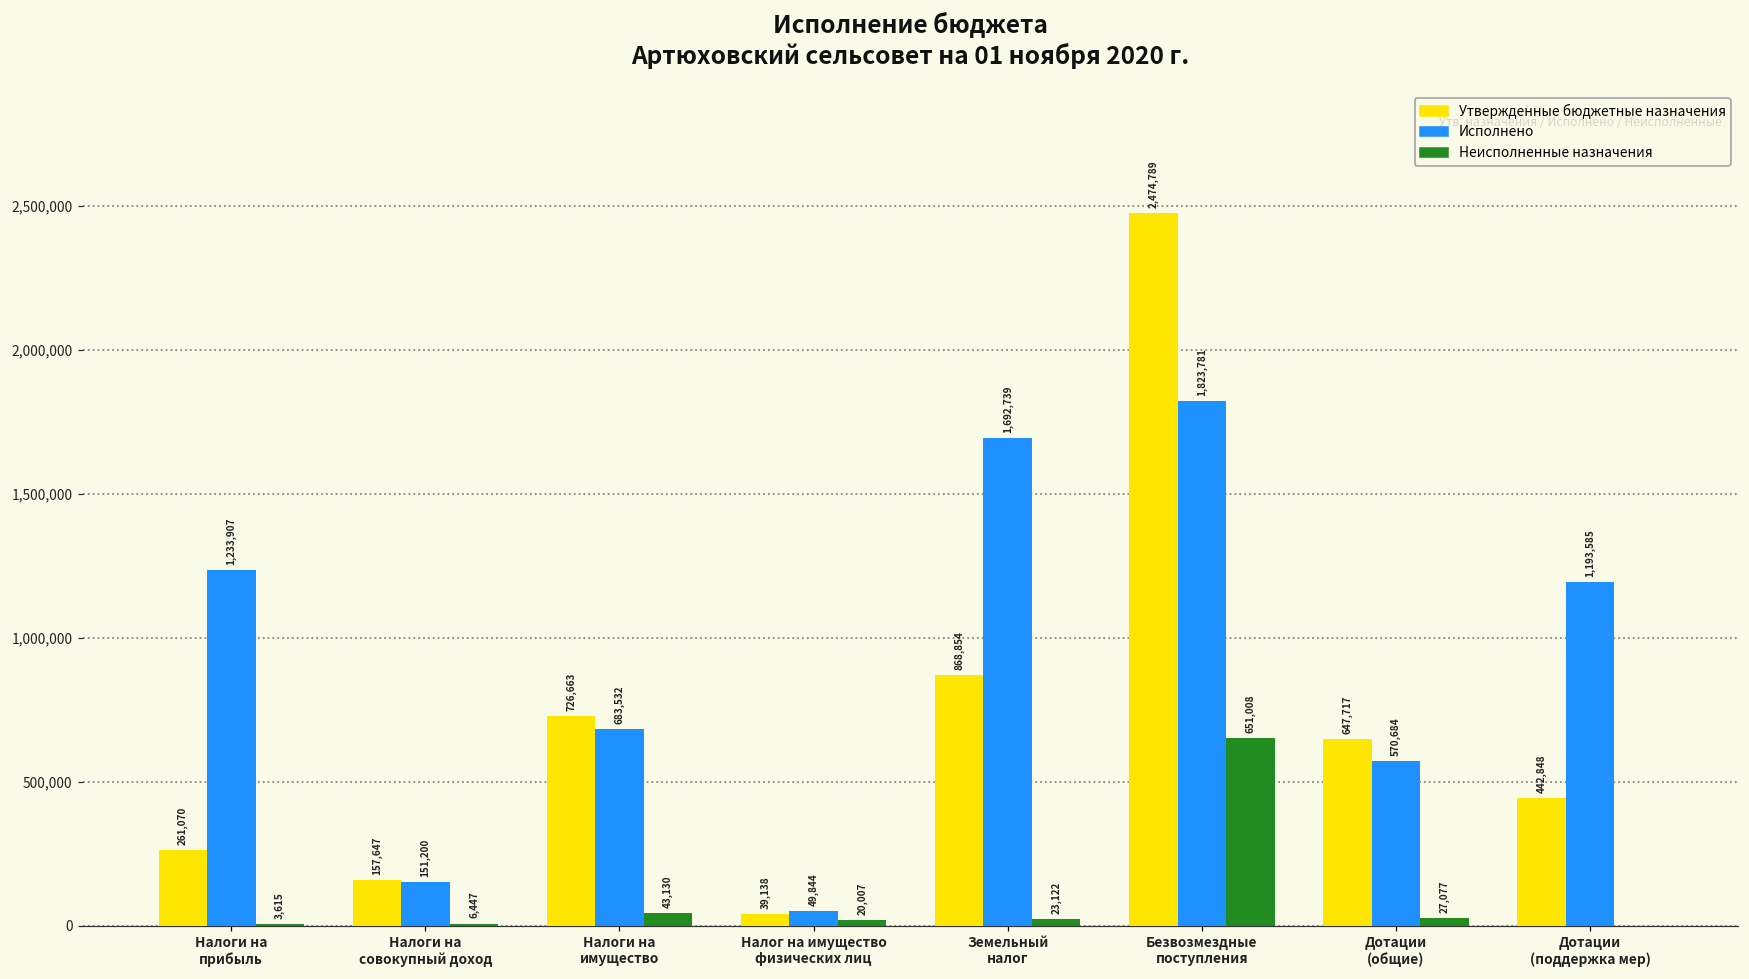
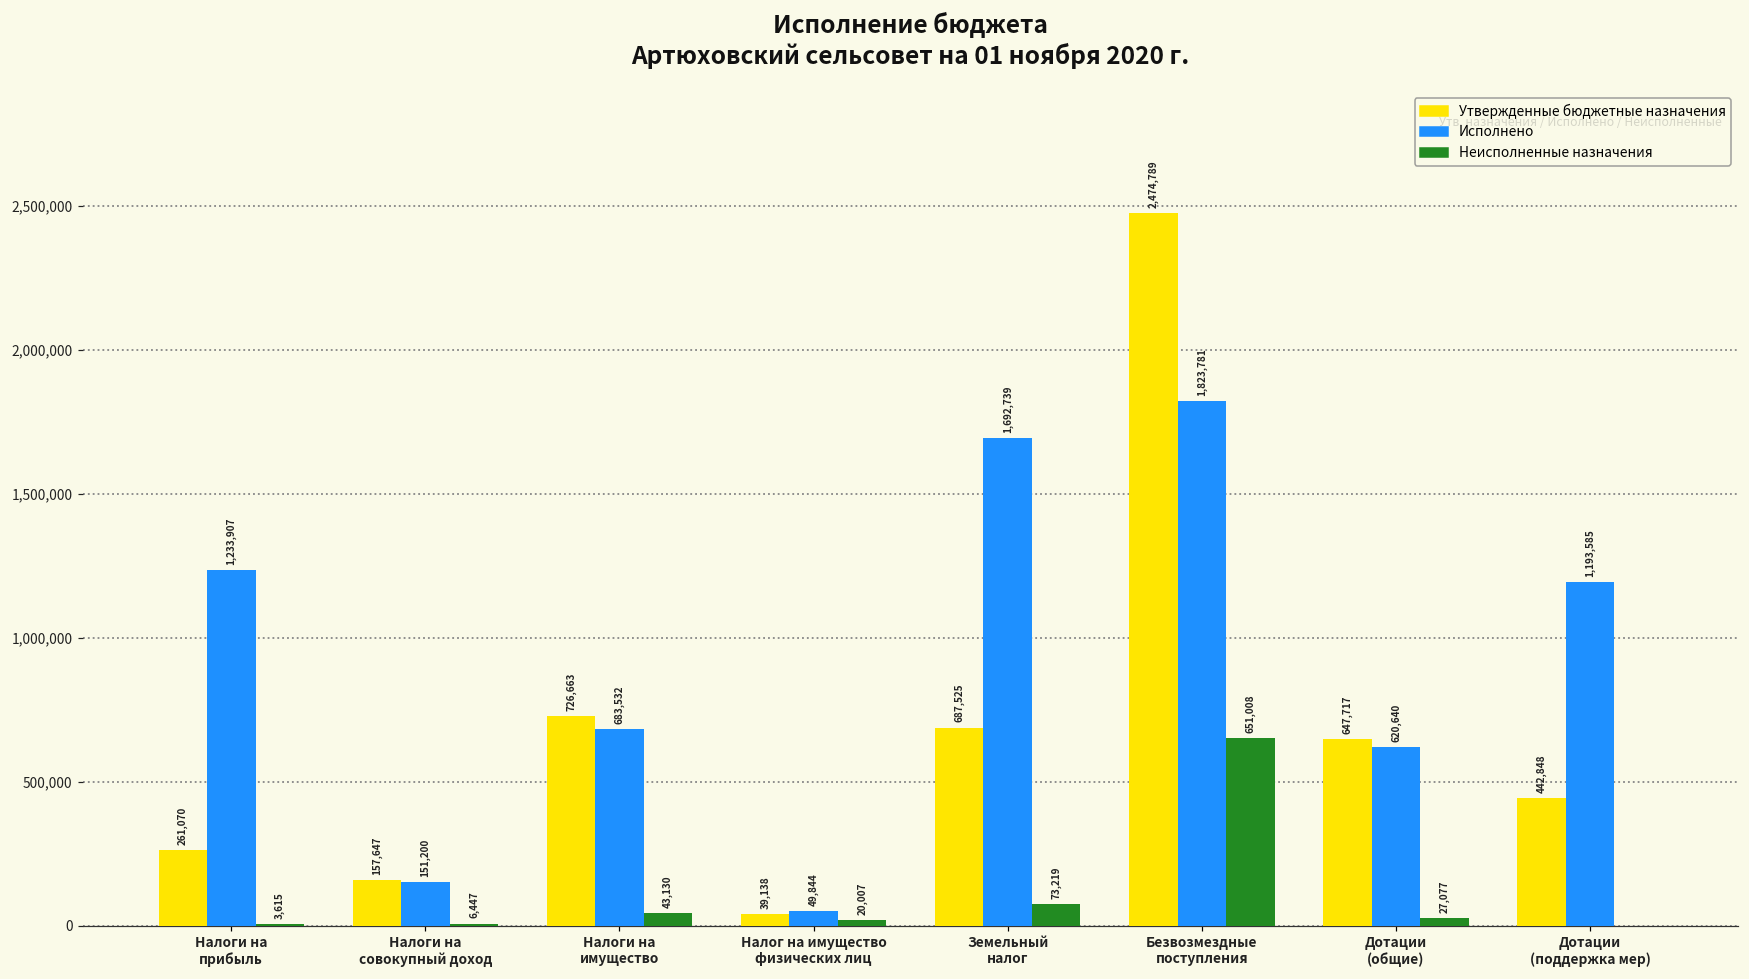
  {
    "Утвержденные бюджетные назначения": {
      "Налоги на прибыль": "261,070",
      "Налоги на совокупный доход": "157,647",
      "Налоги на имущество": "726,663",
      "Налог на имущество физических лиц": "39,138",
-     "Земельный налог": "868,854",
+     "Земельный налог": "687,525",
      "Безвозмездные поступления": "2,474,789",
      "Дотации (общие)": "647,717",
      "Дотации (поддержка мер)": "442,848"
    },
    "Исполнено": {
      "Налоги на совокупный доход": "151,200",
      "Земельный налог": "1,692,739",
      "Безвозмездные поступления": "1,823,781",
-     "Дотации (общие)": "570,684",
+     "Дотации (общие)": "620,640",
      "Дотации (поддержка мер)": "1,193,585"
    },
    "Неисполненные назначения": {
      "Налоги на совокупный доход": "6,447",
      "Налоги на имущество": "43,130",
-     "Земельный налог": "23,122",
+     "Земельный налог": "73,219",
      "Безвозмездные поступления": "651,008",
      "Дотации (общие)": "27,077"
    }
  }
